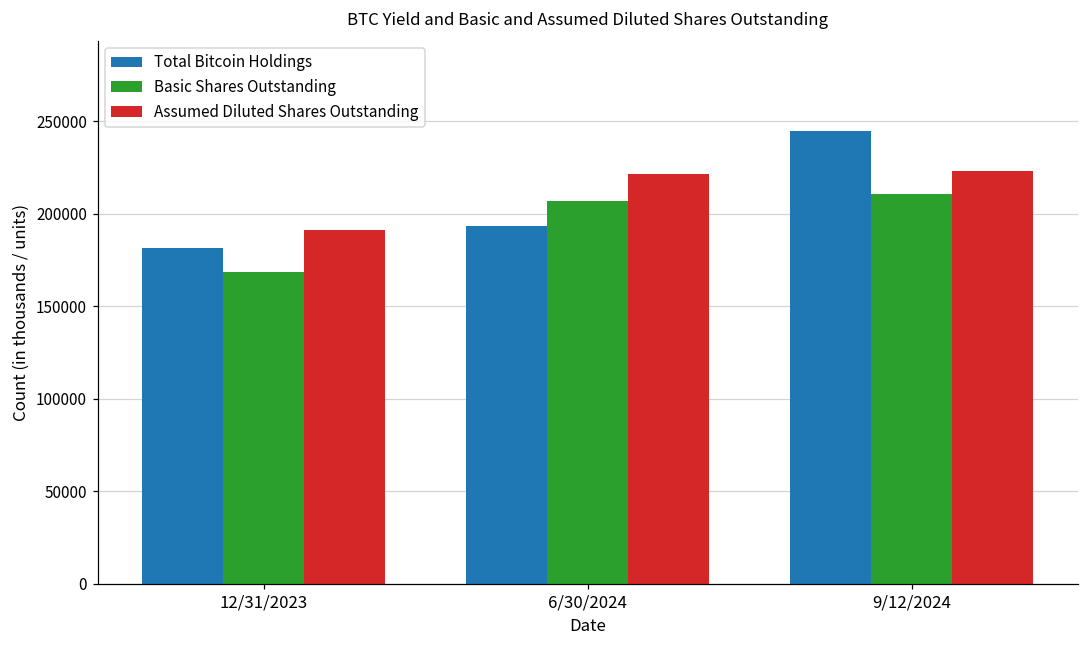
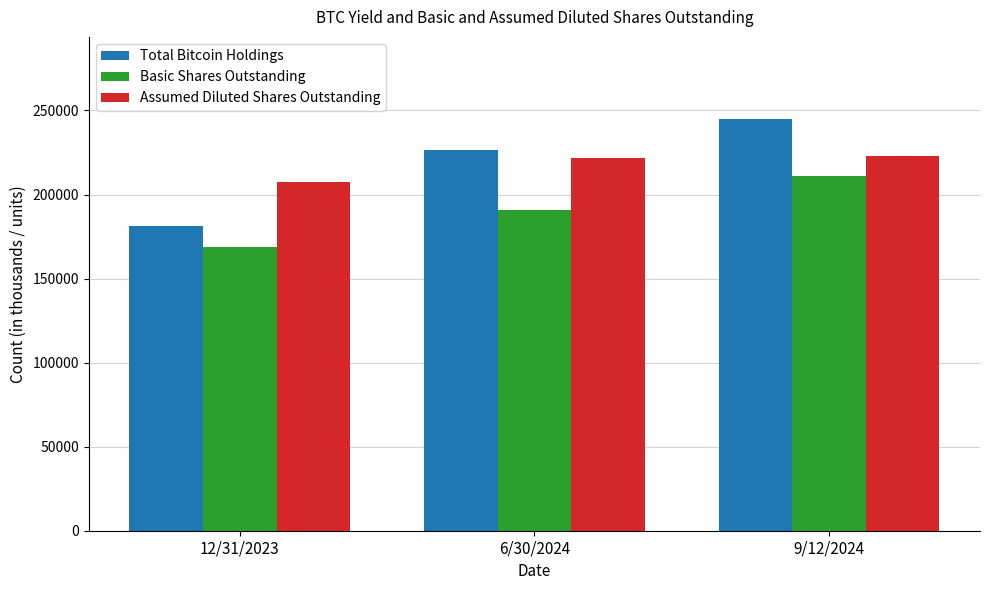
  {
    "Total Bitcoin Holdings": {
      "12/31/2023": 181000,
-     "6/30/2024": 193000,
+     "6/30/2024": 226000,
      "9/12/2024": 245000
    },
    "Basic Shares Outstanding": {
      "12/31/2023": 169000,
-     "6/30/2024": 207000,
+     "6/30/2024": 191000,
      "9/12/2024": 211000
    },
    "Assumed Diluted Shares Outstanding": {
-     "12/31/2023": 192000,
+     "12/31/2023": 208000,
      "6/30/2024": 222000,
      "9/12/2024": 223000
    }
  }
